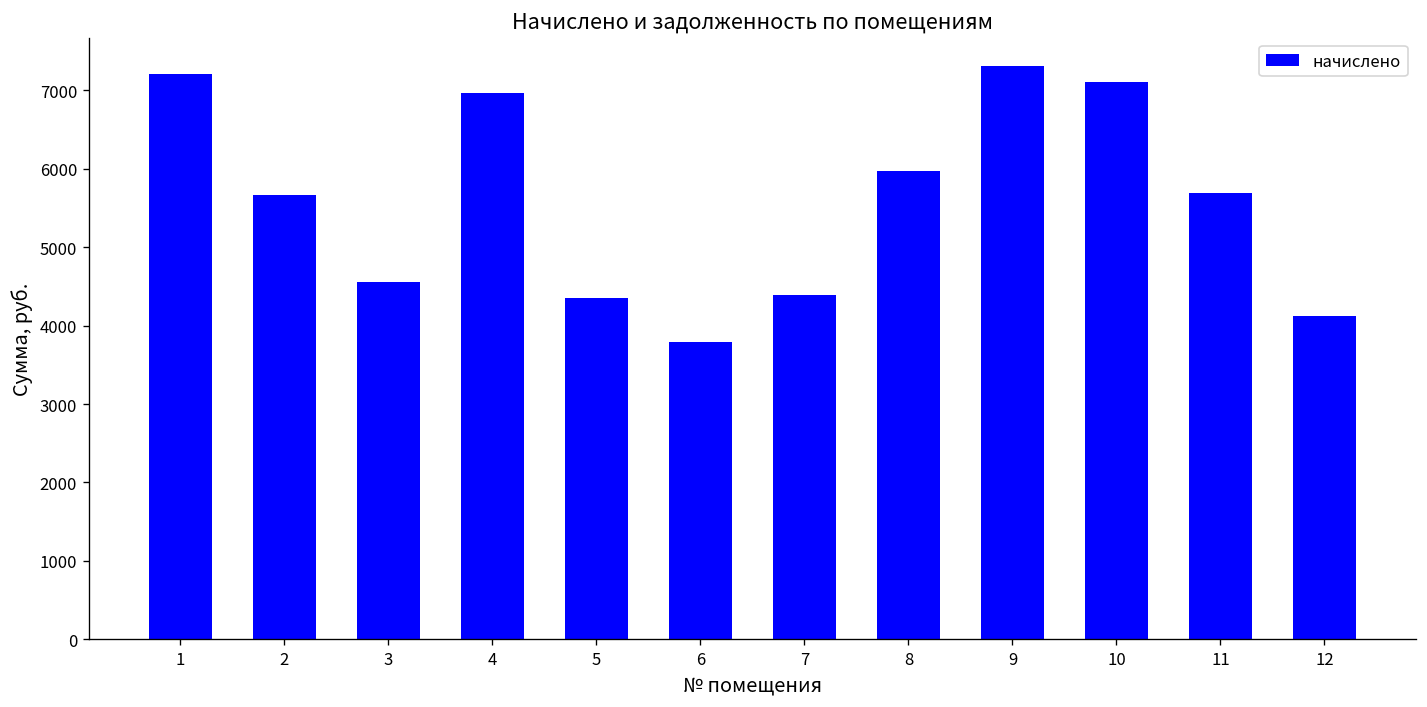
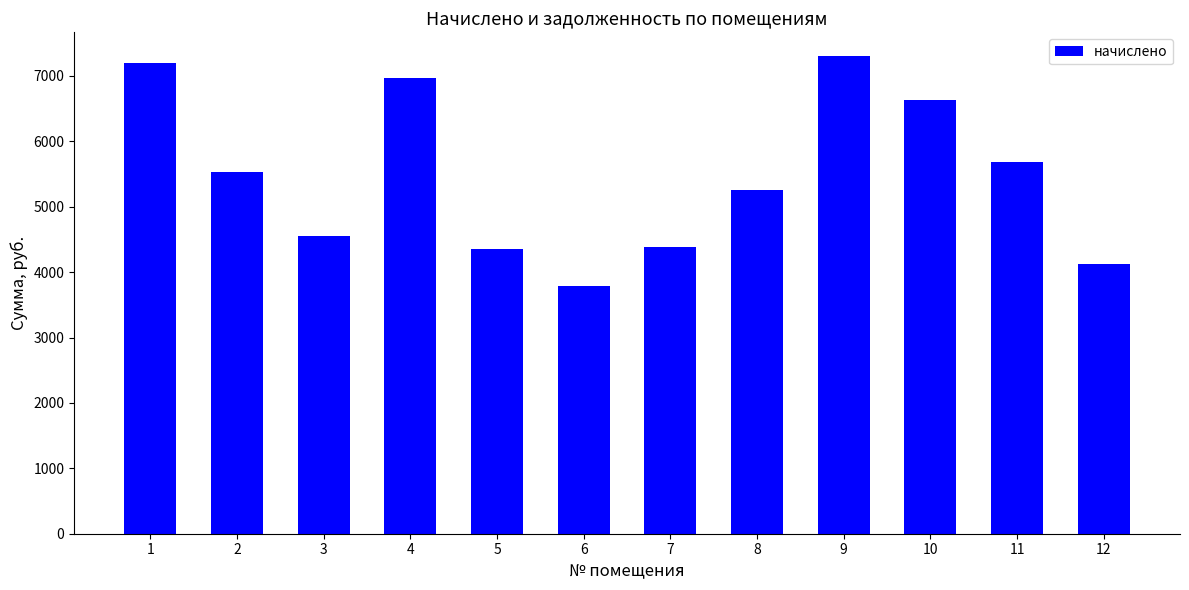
  {
    "1": 7200,
-   "2": 5700,
+   "2": 5500,
    "3": 4600,
    "4": 7000,
    "5": 4400,
    "6": 3800,
    "7": 4400,
-   "8": 6000,
+   "8": 5300,
    "9": 7300,
-   "10": 7100,
+   "10": 6600,
    "11": 5700,
    "12": 4100
  }
